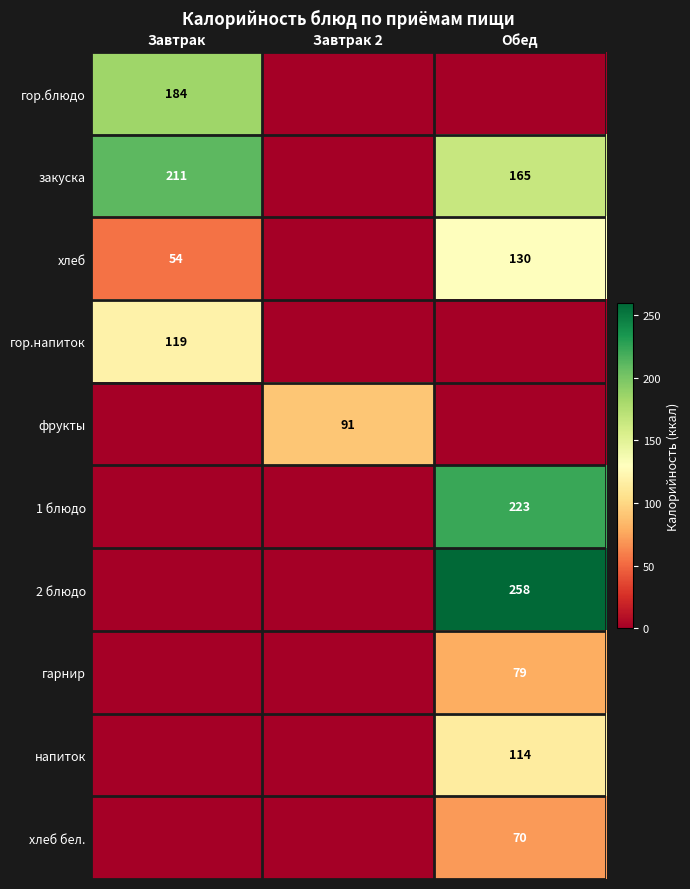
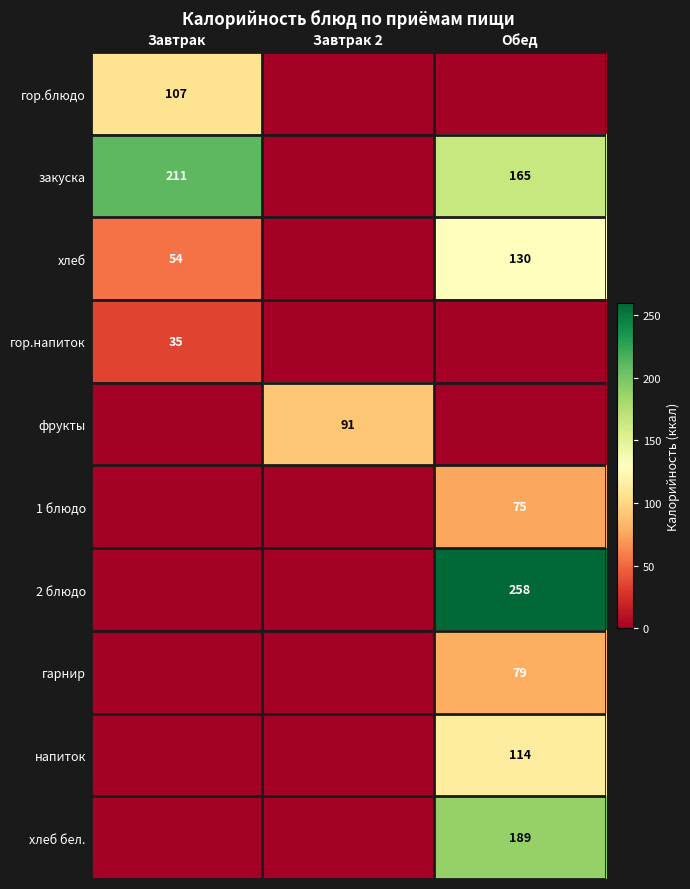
  {
    "гор.блюдо": {
-     "Завтрак": 184
+     "Завтрак": 107
    },
    "закуска": {
      "Завтрак": 211,
      "Обед": 165
    },
    "хлеб": {
      "Завтрак": 54,
      "Обед": 130
    },
    "гор.напиток": {
-     "Завтрак": 119
+     "Завтрак": 35
    },
    "фрукты": {
      "Завтрак 2": 91
    },
    "1 блюдо": {
-     "Обед": 223
+     "Обед": 75
    },
    "2 блюдо": {
      "Обед": 258
    },
    "гарнир": {
      "Обед": 79
    },
    "напиток": {
      "Обед": 114
    },
    "хлеб бел.": {
-     "Обед": 70
+     "Обед": 189
    }
  }
